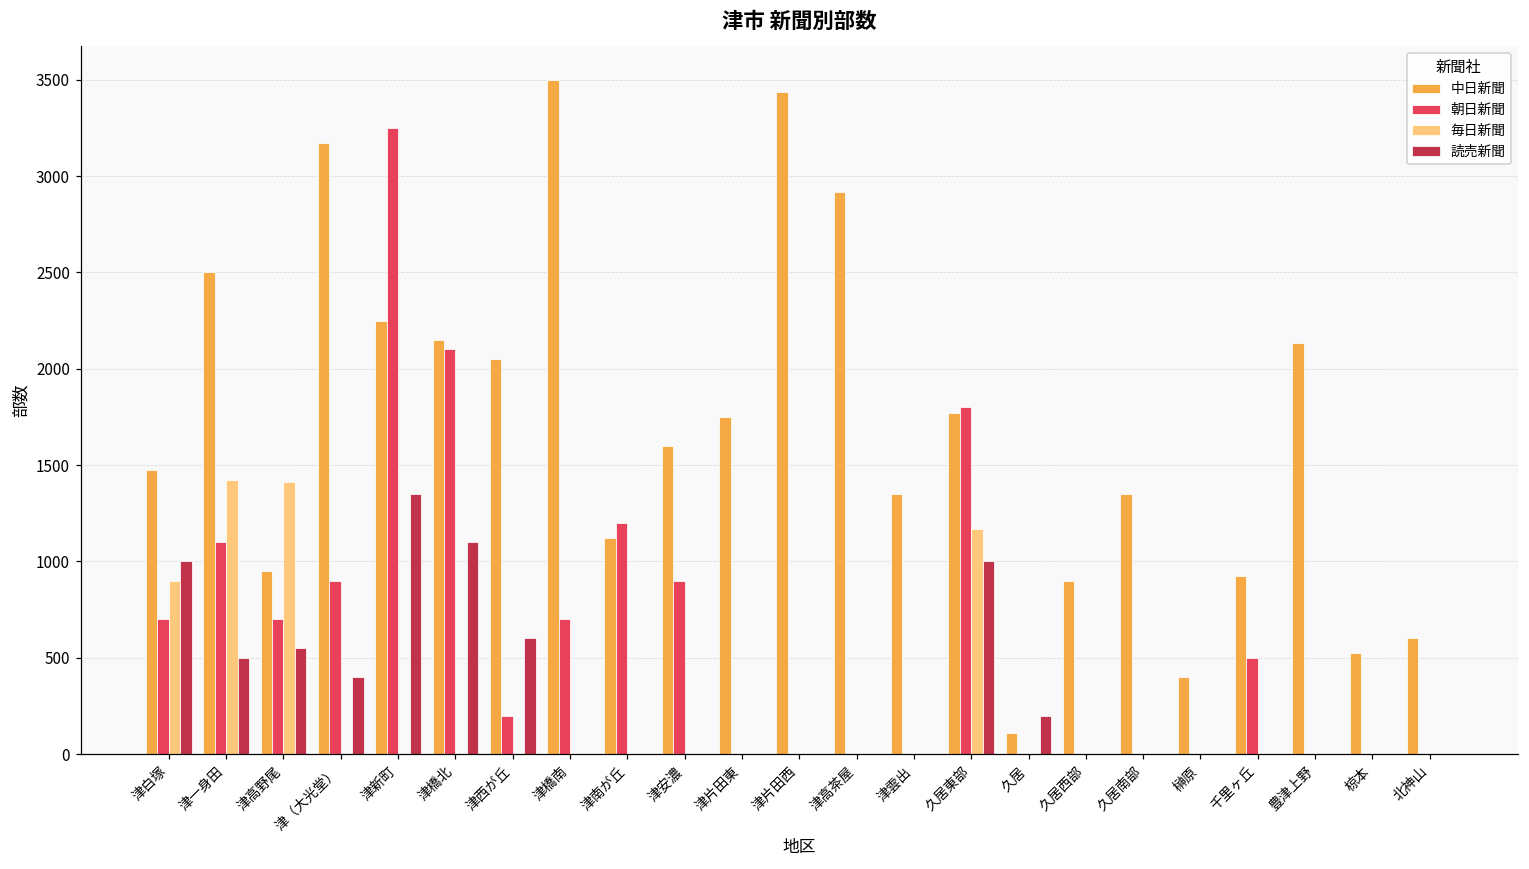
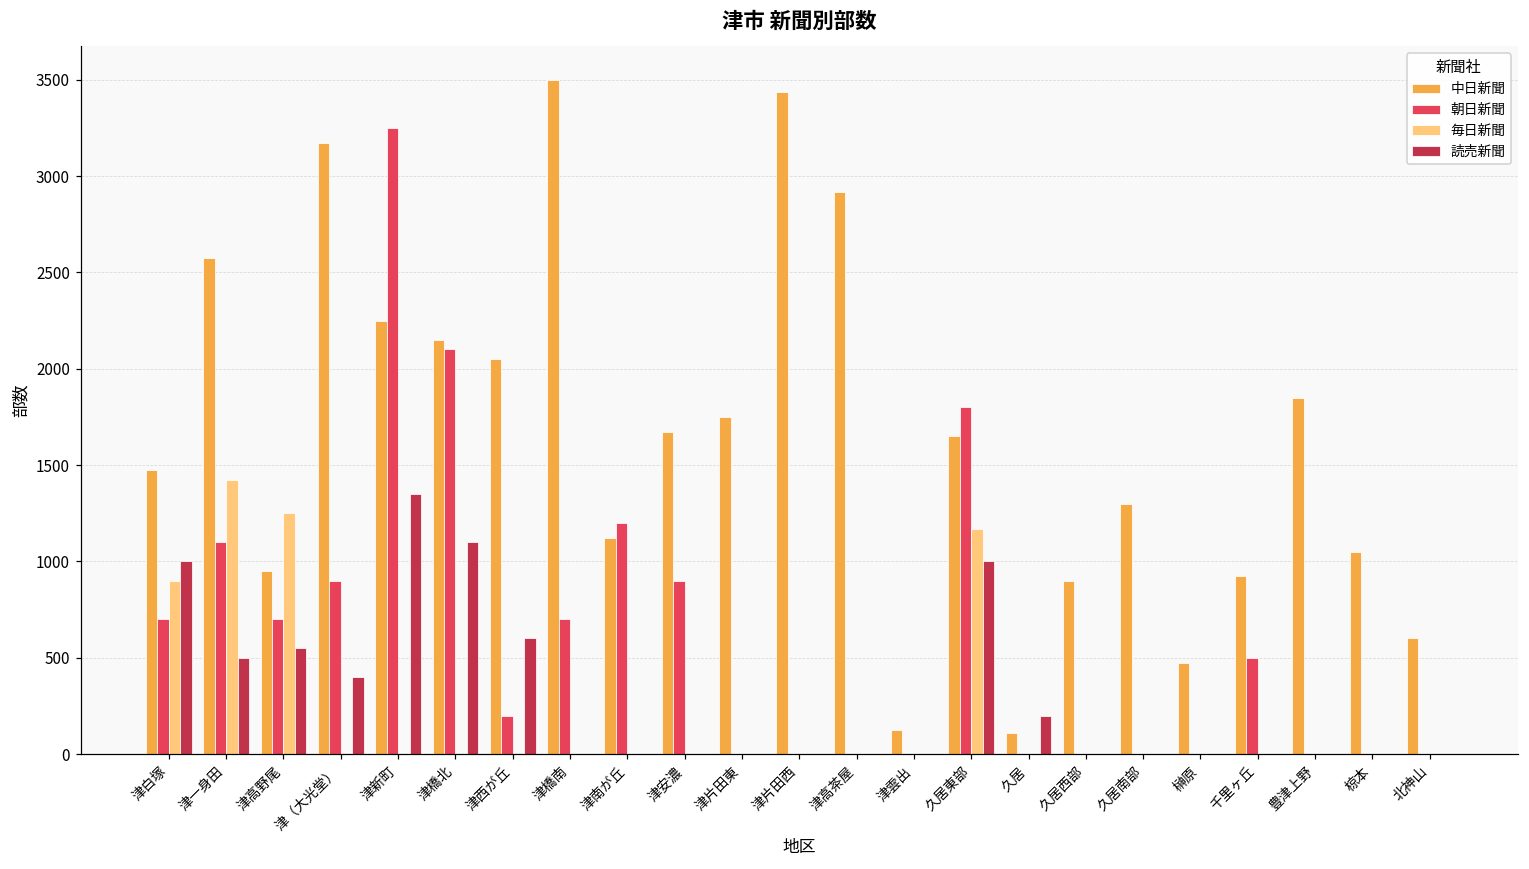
  {
    "中日新聞": {
      "津白塚": 1470,
-     "津一身田": 2500,
+     "津一身田": 2570,
      "津高野尾": 950,
      "津（大光堂）": 3170,
      "津新町": 2250,
      "津橋北": 2150,
      "津西が丘": 2050,
      "津橋南": 3500,
      "津南が丘": 1120,
-     "津安濃": 1600,
+     "津安濃": 1670,
      "津片田東": 1750,
      "津片田西": 3440,
      "津高茶屋": 2920,
-     "津雲出": 1350,
-     "久居東部": 1770,
+     "津雲出": 130,
+     "久居東部": 1650,
      "久居": 110,
      "久居西部": 900,
-     "久居南部": 1350,
-     "榊原": 400,
+     "久居南部": 1300,
+     "榊原": 470,
      "千里ヶ丘": 930,
-     "豊津上野": 2130,
-     "椋本": 530,
+     "豊津上野": 1850,
+     "椋本": 1050,
      "北神山": 600
    },
    "毎日新聞": {
      "津白塚": 900,
      "津一身田": 1420,
-     "津高野尾": 1410,
+     "津高野尾": 1250,
      "津（大光堂）": 0,
      "津新町": 0,
      "津橋北": 0,
      "津西が丘": 0,
      "津橋南": 0,
      "津南が丘": 0,
      "津安濃": 0,
      "津片田東": 0,
      "津片田西": 0,
      "津高茶屋": 0,
      "津雲出": 0,
      "久居東部": 1170,
      "久居": 0,
      "久居西部": 0,
      "久居南部": 0,
      "榊原": 0,
      "千里ヶ丘": 0,
      "豊津上野": 0,
      "椋本": 0,
      "北神山": 0
    }
  }
